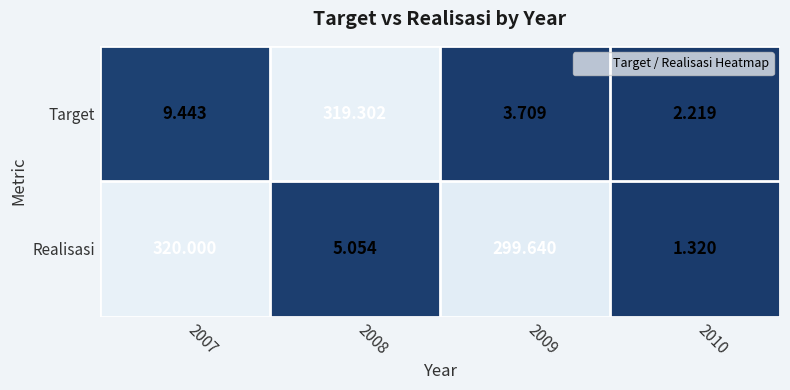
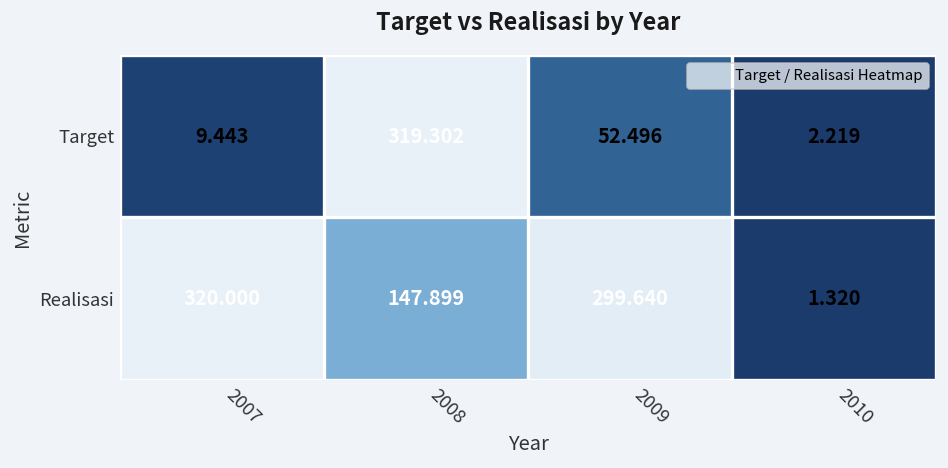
  {
    "Target": {
      "2007": 9.443,
-     "2009": 3.709,
+     "2009": 52.496,
      "2010": 2.219
    },
    "Realisasi": {
-     "2008": 5.054,
+     "2008": 147.899,
      "2010": 1.320
    }
  }
